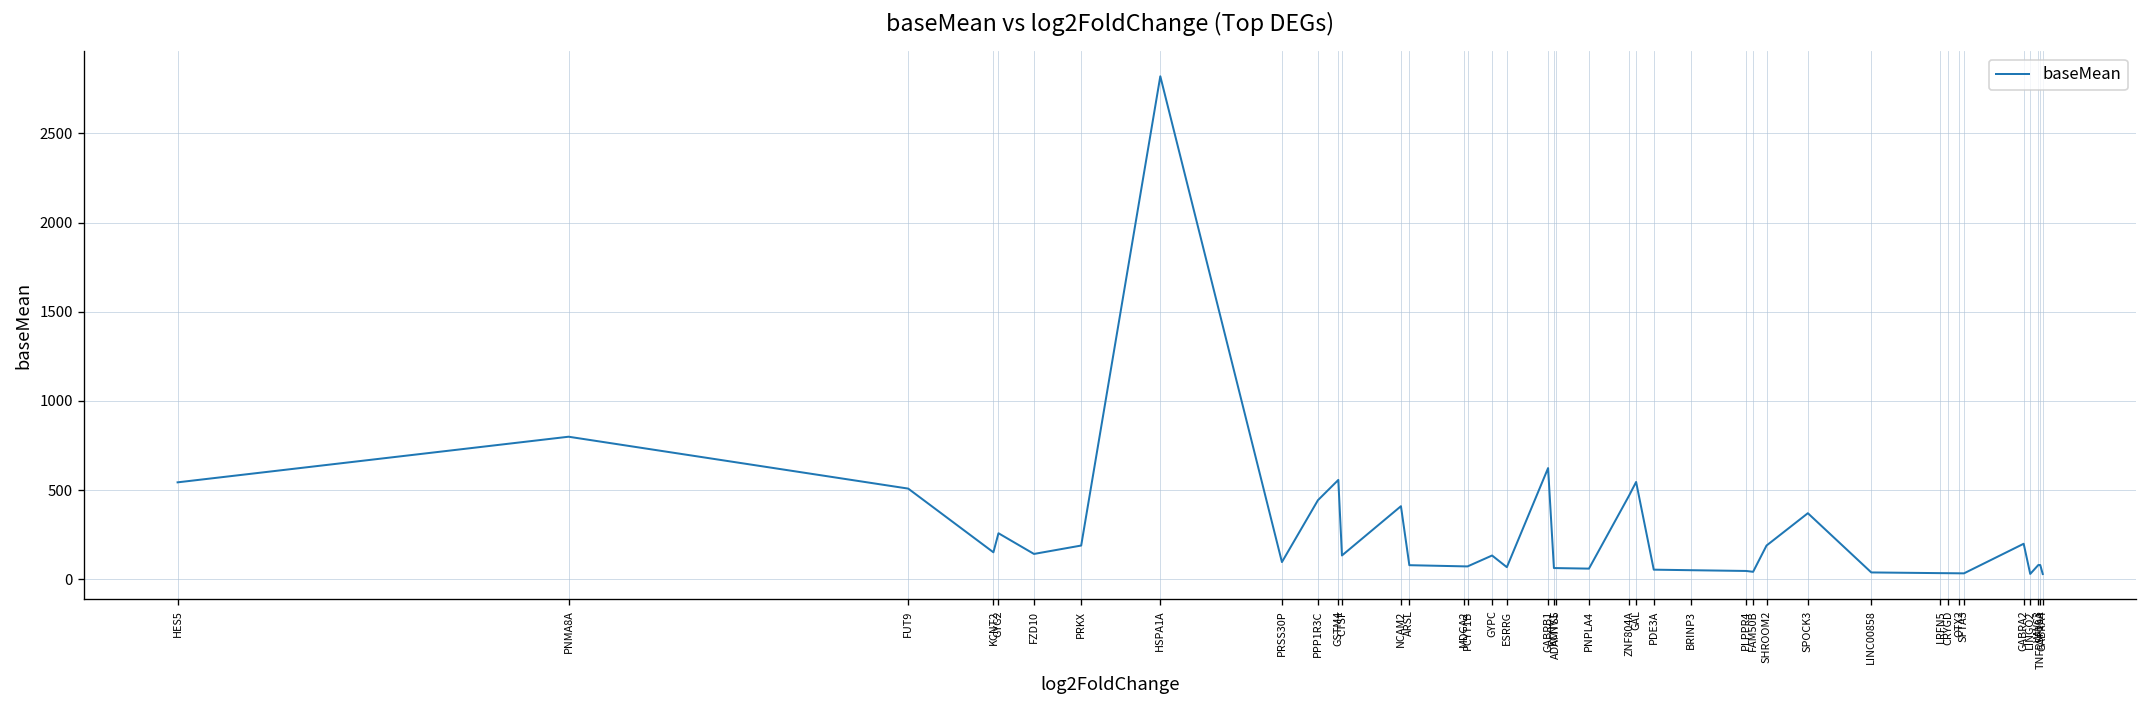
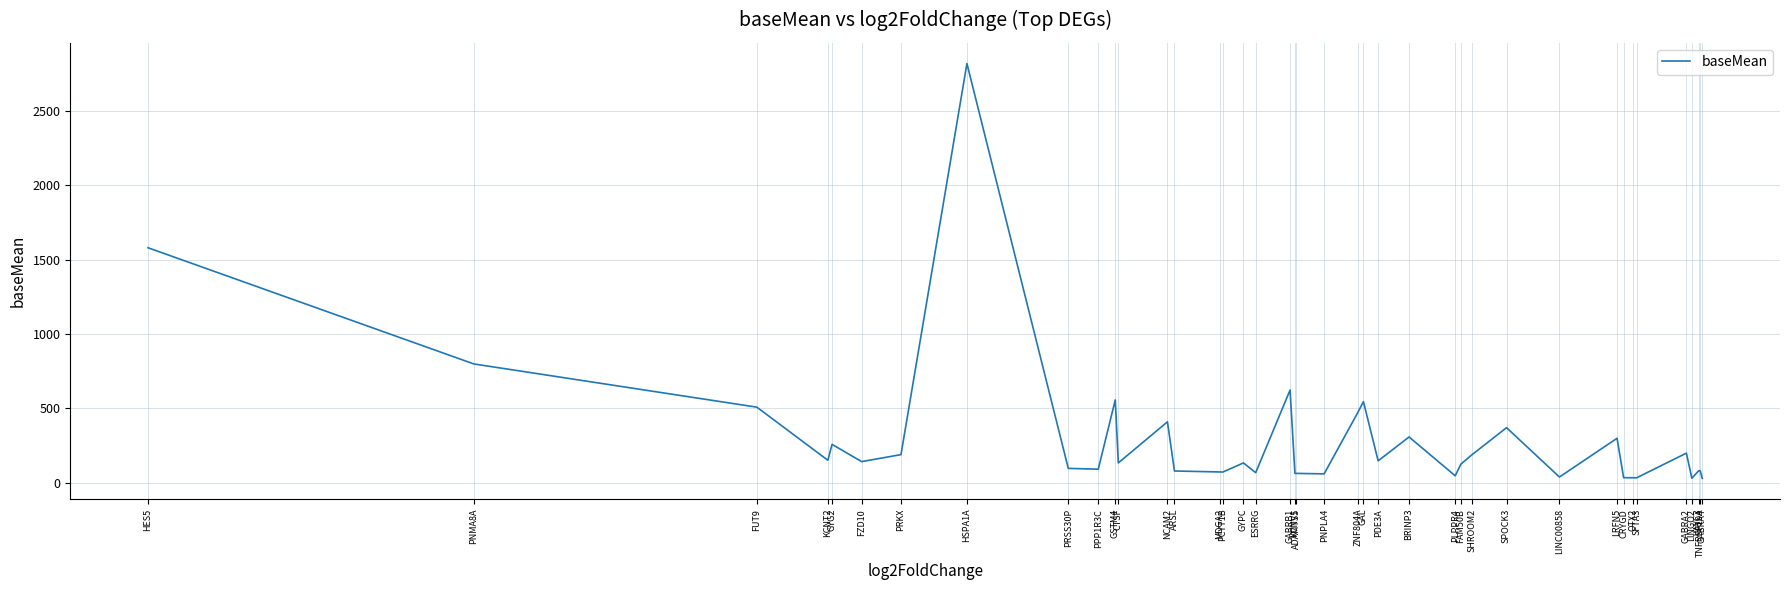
  {
-   "HES5": 540,
+   "HES5": 1580,
    "PNMA8A": 800,
    "FUT9": 510,
    "KCNT2": 150,
    "GYG2": 260,
    "FZD10": 140,
    "PRKX": 190,
    "HSPA1A": 2820,
    "PRSS30P": 100,
-   "PPP1R3C": 440,
+   "PPP1R3C": 90,
    "GSTM4": 560,
    "CTSF": 130,
    "NCAM2": 410,
    "ARSL": 80,
    "MDGA2": 70,
    "PCYT1B": 70,
    "GYPC": 130,
    "ESRRG": 70,
    "GABRB1": 620,
    "KCNV1": 60,
    "ADAMTS5": 60,
    "PNPLA4": 60,
    "ZNF804A": 470,
    "GAL": 550,
-   "PDE3A": 50,
-   "BRINP3": 50,
+   "PDE3A": 150,
+   "BRINP3": 310,
    "PLPPR4": 50,
-   "FAM50B": 40,
+   "FAM50B": 130,
    "SHROOM2": 190,
    "SPOCK3": 370,
    "LINC00858": 40,
-   "LRFN5": 30,
+   "LRFN5": 300,
    "CRYGD": 30,
    "OTX2": 30,
    "SFTA3": 30,
    "GABRA2": 200,
    "LINGO2": 30,
    "WWC3": 80,
    "TNFRSF10A": 80,
    "GABRA4": 30
  }
